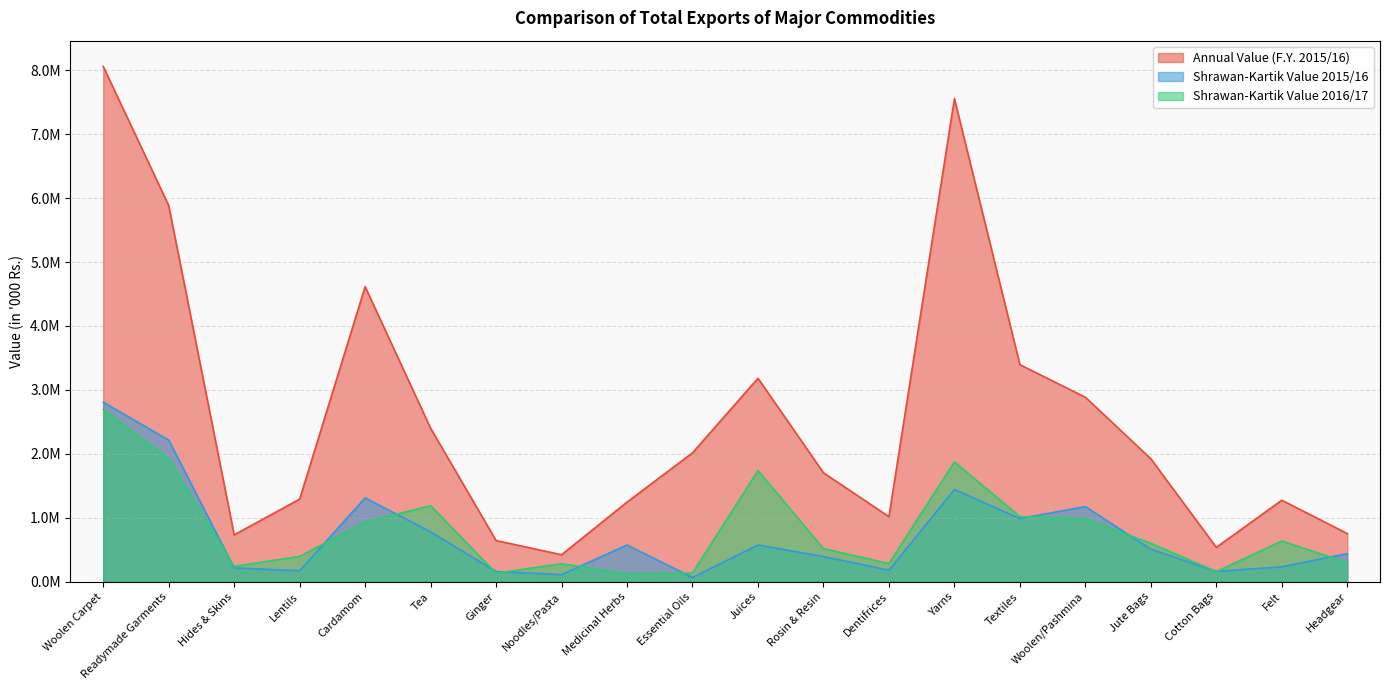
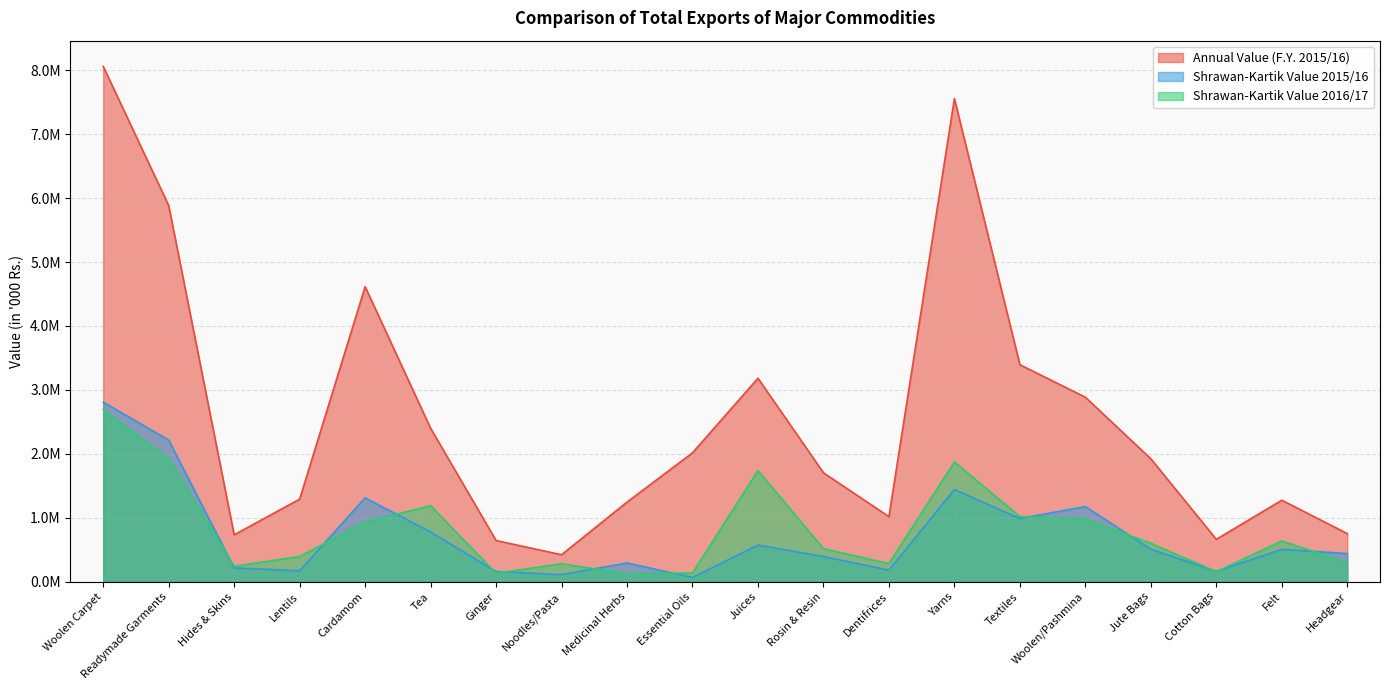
  {
    "Annual Value (F.Y. 2015/16)": {
      "Woolen Carpet": 8100000,
      "Readymade Garments": 5900000,
      "Hides & Skins": 700000,
      "Lentils": 1300000,
      "Cardamom": 4600000,
      "Tea": 2400000,
      "Ginger": 600000,
      "Noodles/Pasta": 400000,
      "Medicinal Herbs": 1200000,
      "Essential Oils": 2000000,
      "Juices": 3200000,
      "Rosin & Resin": 1700000,
      "Dentifrices": 1000000,
      "Yarns": 7600000,
      "Textiles": 3400000,
      "Woolen/Pashmina": 2900000,
      "Jute Bags": 1900000,
-     "Cotton Bags": 500000,
+     "Cotton Bags": 700000,
      "Felt": 1300000,
      "Headgear": 800000
    },
    "Shrawan-Kartik Value 2015/16": {
      "Woolen Carpet": 2800000,
      "Readymade Garments": 2200000,
      "Lentils": 200000,
      "Cardamom": 1300000,
      "Tea": 800000,
      "Noodles/Pasta": 100000,
-     "Medicinal Herbs": 600000,
+     "Medicinal Herbs": 300000,
      "Essential Oils": 100000,
      "Juices": 600000,
      "Rosin & Resin": 400000,
      "Dentifrices": 200000,
      "Yarns": 1400000,
      "Woolen/Pashmina": 1200000,
      "Jute Bags": 500000,
-     "Felt": 200000,
+     "Felt": 500000,
      "Headgear": 400000
    },
    "Shrawan-Kartik Value 2016/17": {
      "Woolen Carpet": 2700000,
      "Readymade Garments": 1900000,
      "Lentils": 400000,
      "Cardamom": 900000,
      "Tea": 1200000,
      "Noodles/Pasta": 300000,
      "Medicinal Herbs": 100000,
      "Essential Oils": 100000,
      "Juices": 1700000,
      "Rosin & Resin": 500000,
      "Dentifrices": 300000,
      "Yarns": 1900000,
      "Woolen/Pashmina": 1000000,
      "Jute Bags": 600000,
      "Felt": 600000,
      "Headgear": 300000
    }
  }
